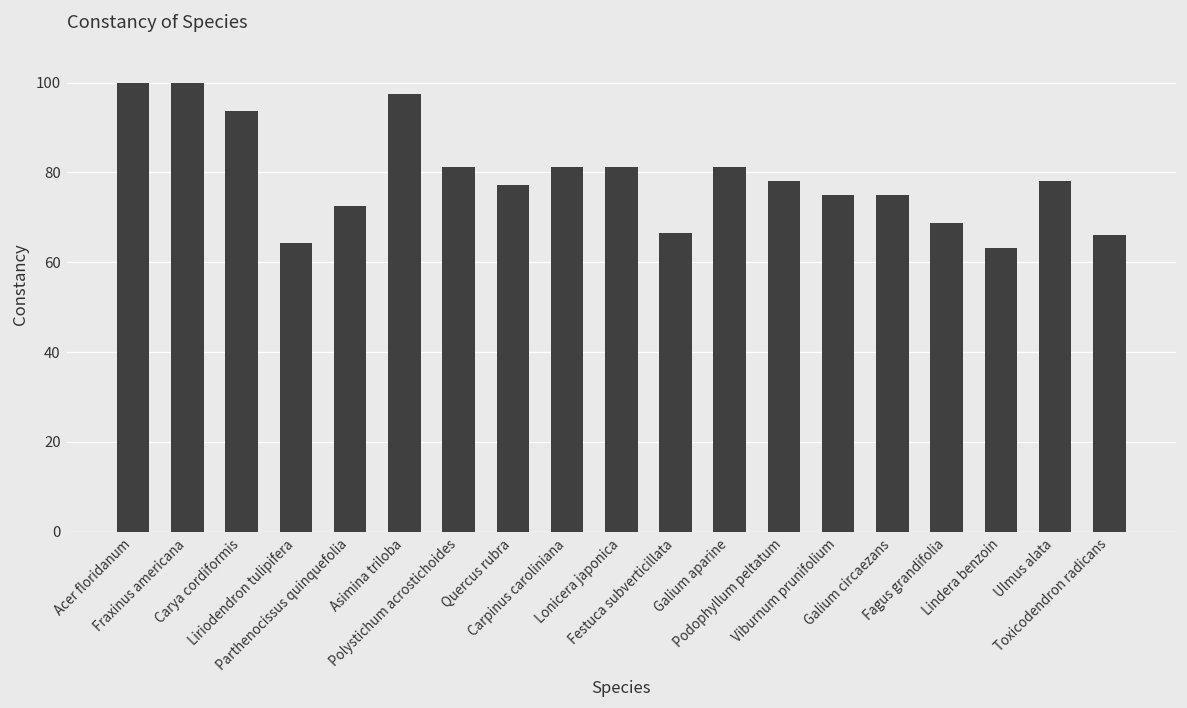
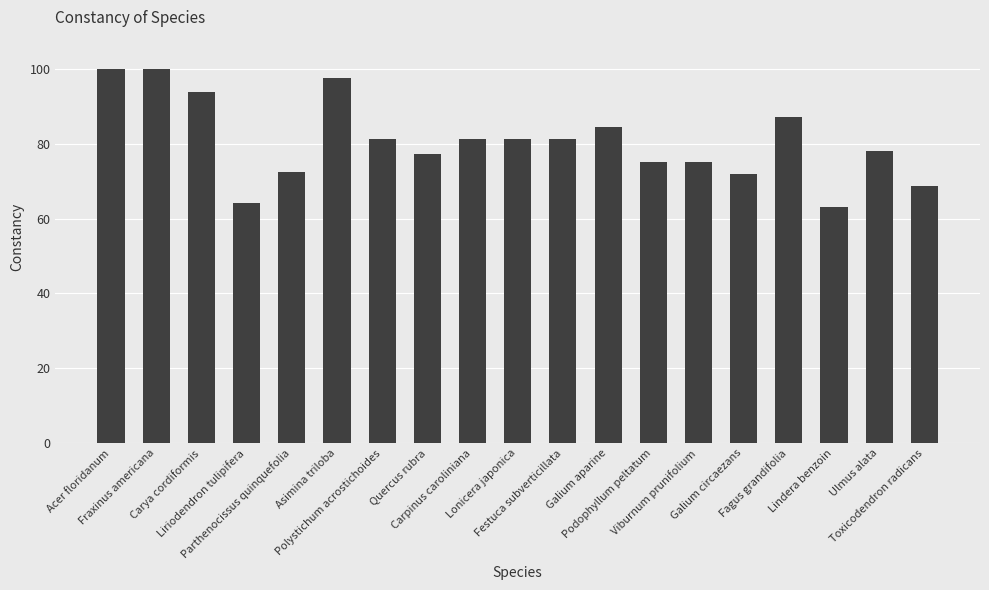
  {
    "Acer floridanum": 100,
    "Fraxinus americana": 100,
    "Carya cordiformis": 94,
    "Liriodendron tulipifera": 64,
    "Parthenocissus quinquefolia": 73,
    "Asimina triloba": 97,
    "Polystichum acrostichoides": 81,
    "Quercus rubra": 77,
    "Carpinus caroliniana": 81,
    "Lonicera japonica": 81,
-   "Festuca subverticillata": 67,
-   "Galium aparine": 81,
-   "Podophyllum peltatum": 78,
+   "Festuca subverticillata": 81,
+   "Galium aparine": 84,
+   "Podophyllum peltatum": 75,
    "Viburnum prunifolium": 75,
-   "Galium circaezans": 75,
-   "Fagus grandifolia": 69,
+   "Galium circaezans": 72,
+   "Fagus grandifolia": 87,
    "Lindera benzoin": 63,
    "Ulmus alata": 78,
-   "Toxicodendron radicans": 66
+   "Toxicodendron radicans": 69
  }
